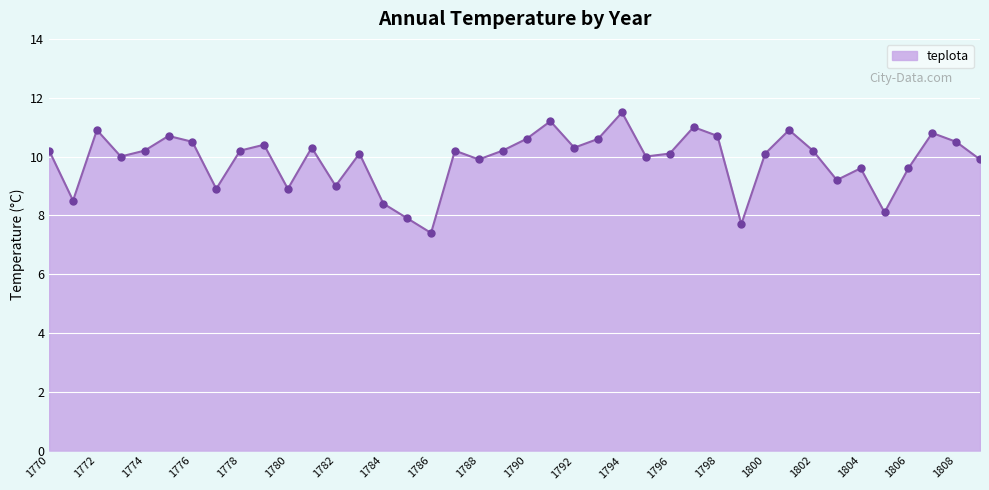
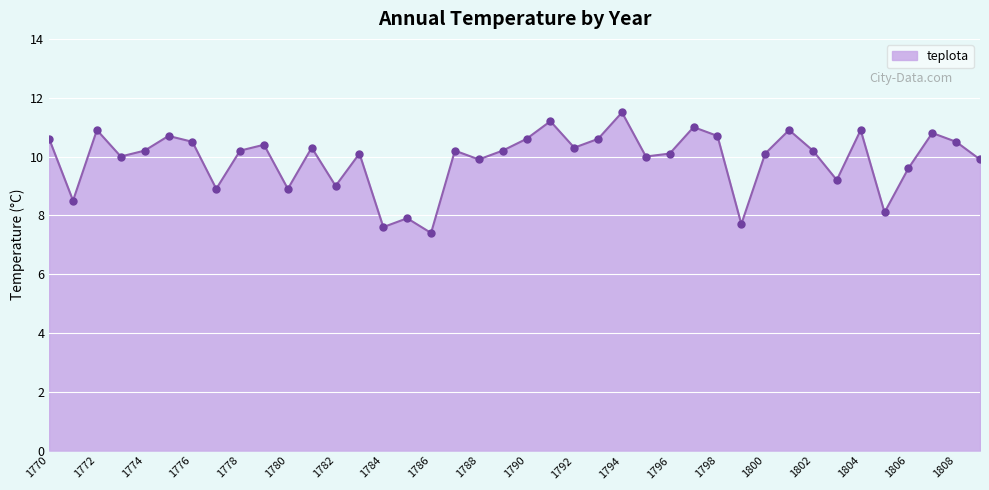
  {
-   "1770": 10.2,
+   "1770": 10.6,
    "1772": 10.9,
    "1774": 10.2,
    "1776": 10.5,
    "1778": 10.2,
    "1780": 8.9,
    "1782": 9.0,
-   "1784": 8.4,
+   "1784": 7.6,
    "1786": 7.4,
    "1788": 9.9,
    "1790": 10.6,
    "1792": 10.3,
    "1794": 11.5,
    "1796": 10.1,
    "1798": 10.7,
    "1800": 10.1,
    "1802": 10.2,
-   "1804": 9.6,
+   "1804": 10.9,
    "1806": 9.6,
    "1808": 10.5
  }
